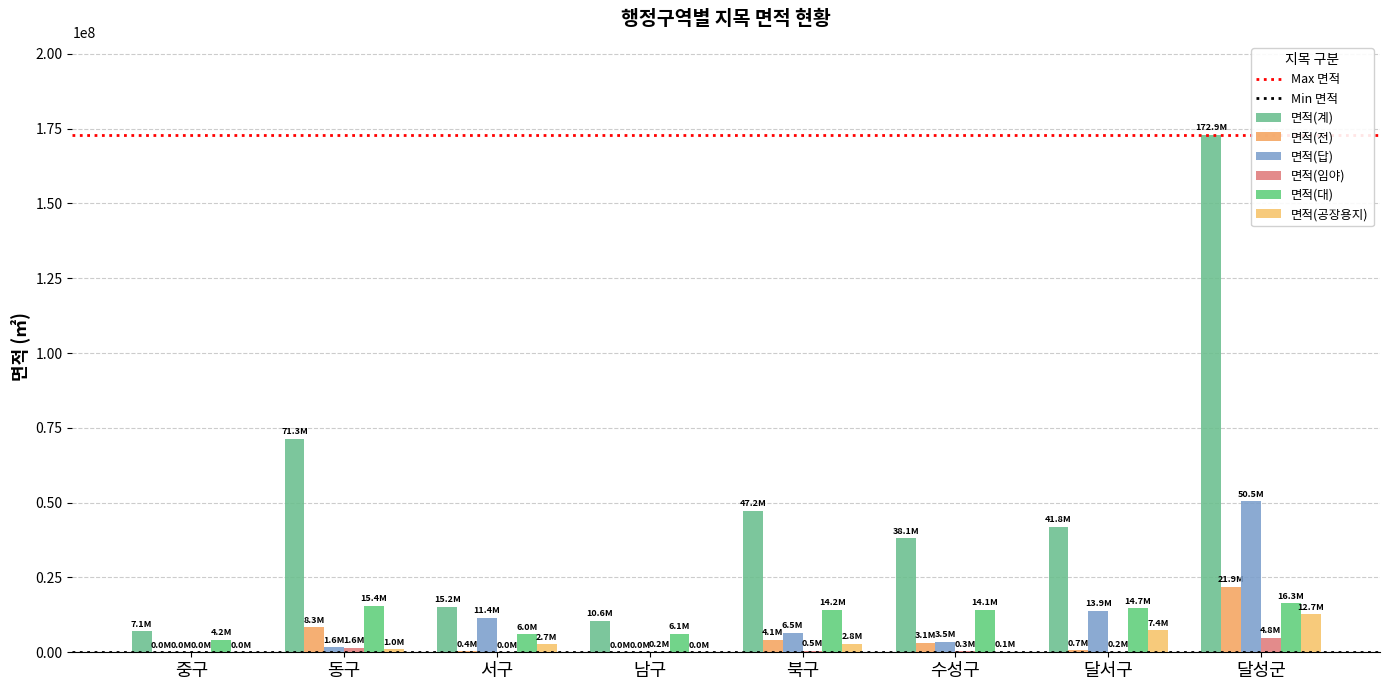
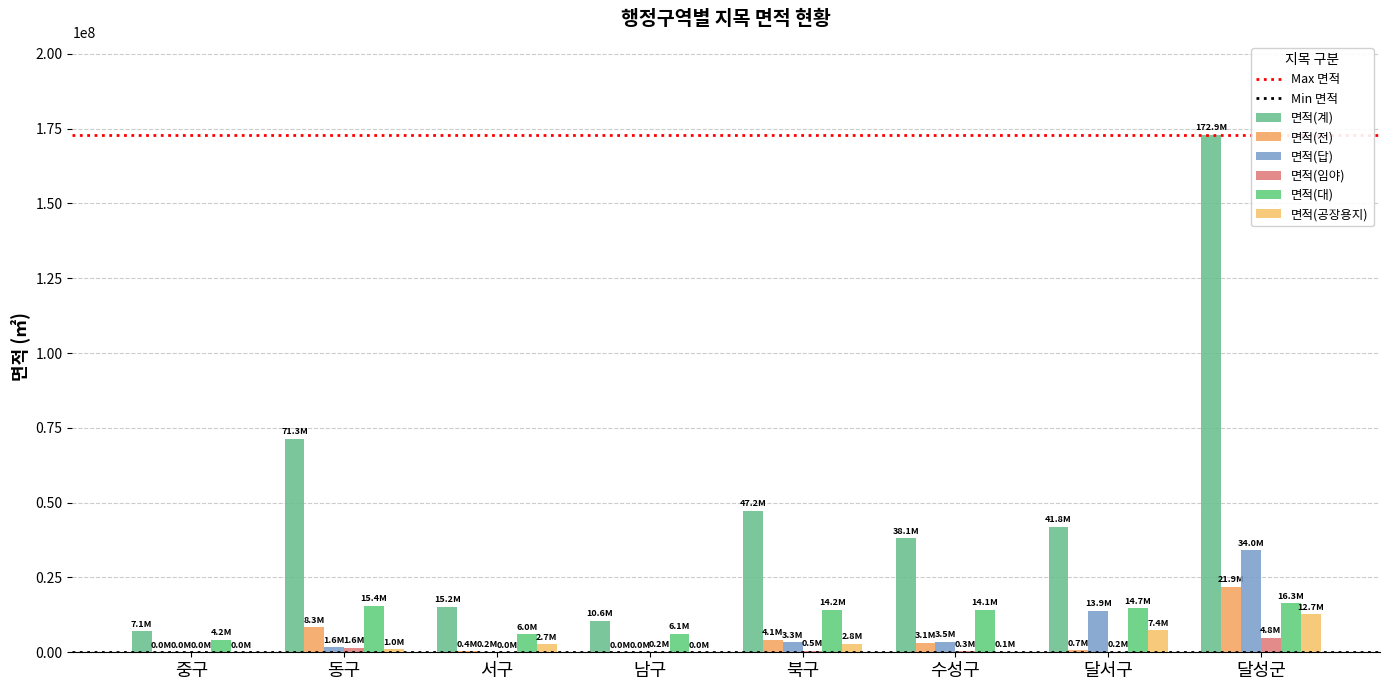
  {
    "면적(답)": {
      "중구": "0.0M",
      "동구": "1.6M",
-     "서구": "11.4M",
-     "북구": "6.5M",
+     "서구": "0.2M",
+     "북구": "3.3M",
      "수성구": "3.5M",
      "달서구": "13.9M",
-     "달성군": "50.5M"
+     "달성군": "34.0M"
    }
  }
